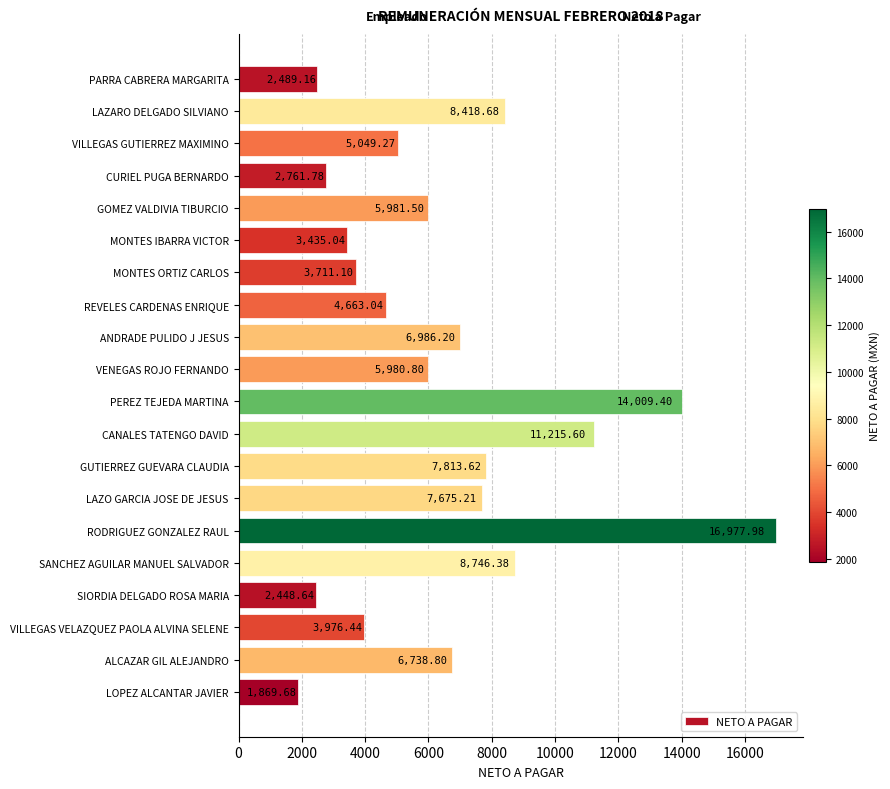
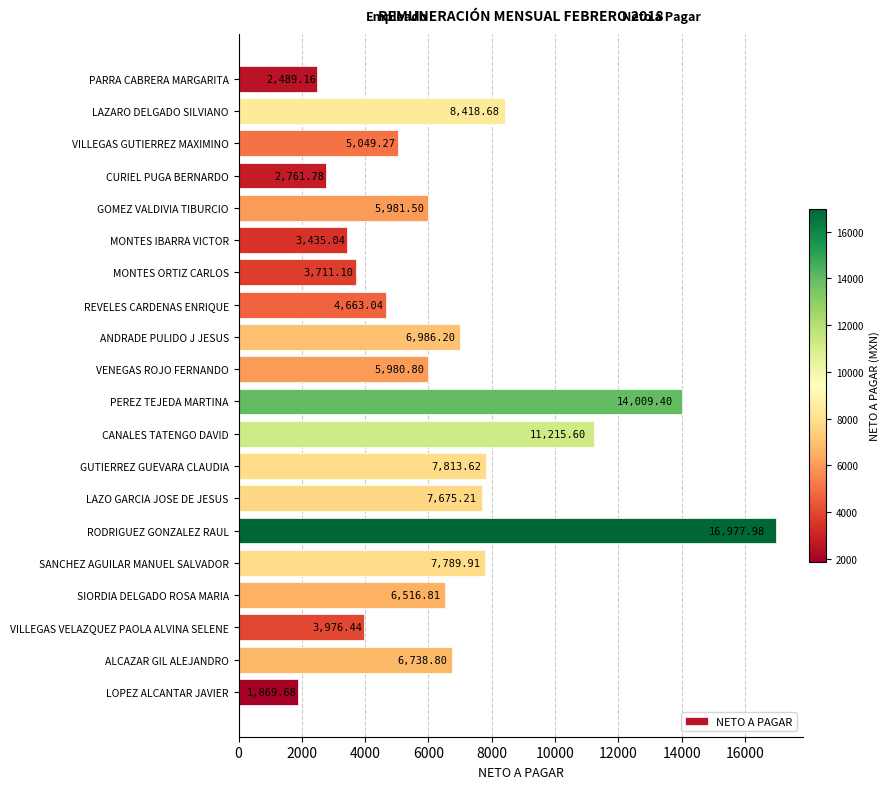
  {
    "PARRA CABRERA MARGARITA": "2,489.16",
    "LAZARO DELGADO SILVIANO": "8,418.68",
    "VILLEGAS GUTIERREZ MAXIMINO": "5,049.27",
    "CURIEL PUGA BERNARDO": "2,761.78",
    "GOMEZ VALDIVIA TIBURCIO": "5,981.50",
    "MONTES IBARRA VICTOR": "3,435.04",
    "MONTES ORTIZ CARLOS": "3,711.10",
    "REVELES CARDENAS ENRIQUE": "4,663.04",
    "ANDRADE PULIDO J JESUS": "6,986.20",
    "VENEGAS ROJO FERNANDO": "5,980.80",
    "PEREZ TEJEDA MARTINA": "14,009.40",
    "CANALES TATENGO DAVID": "11,215.60",
    "GUTIERREZ GUEVARA CLAUDIA": "7,813.62",
    "LAZO GARCIA JOSE DE JESUS": "7,675.21",
    "RODRIGUEZ GONZALEZ RAUL": "16,977.98",
-   "SANCHEZ AGUILAR MANUEL SALVADOR": "8,746.38",
-   "SIORDIA DELGADO ROSA MARIA": "2,448.64",
+   "SANCHEZ AGUILAR MANUEL SALVADOR": "7,789.91",
+   "SIORDIA DELGADO ROSA MARIA": "6,516.81",
    "VILLEGAS VELAZQUEZ PAOLA ALVINA SELENE": "3,976.44",
    "ALCAZAR GIL ALEJANDRO": "6,738.80",
    "LOPEZ ALCANTAR JAVIER": "1,869.68"
  }
